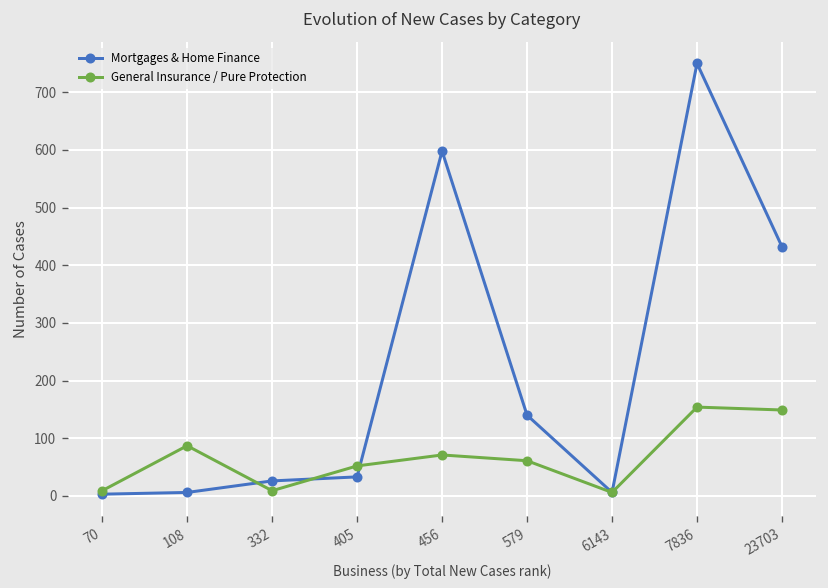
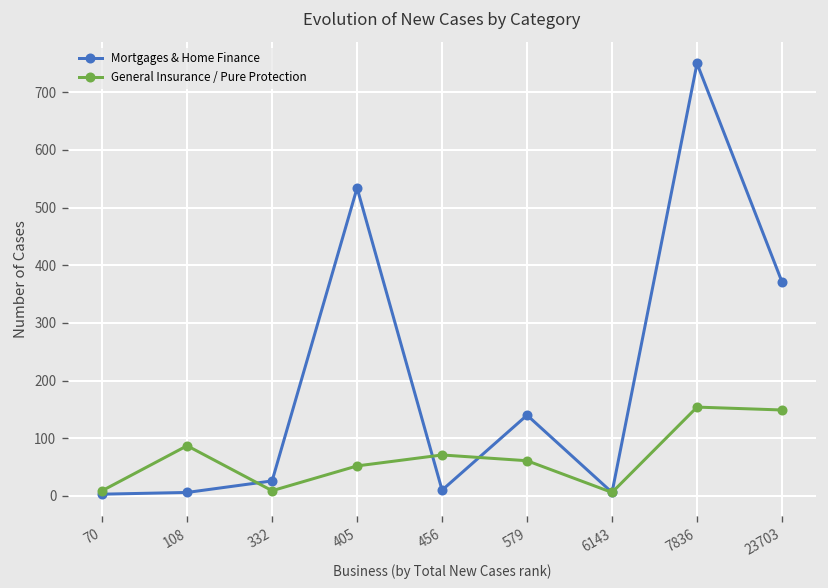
  {
    "Mortgages & Home Finance": {
      "70": 0,
      "108": 10,
      "332": 30,
-     "405": 30,
-     "456": 600,
+     "405": 530,
+     "456": 10,
      "579": 140,
      "7836": 750,
-     "23703": 430
+     "23703": 370
    },
    "General Insurance / Pure Protection": {
      "70": 10,
      "108": 90,
      "332": 10,
      "405": 50,
      "456": 70,
      "579": 60,
      "7836": 150,
      "23703": 150
    }
  }
